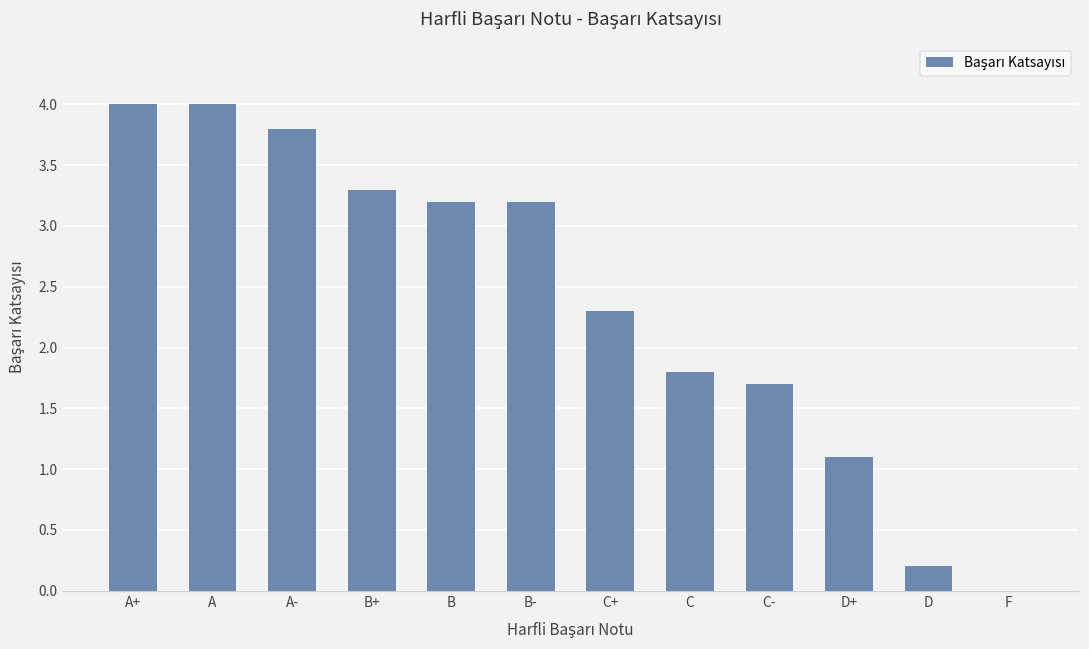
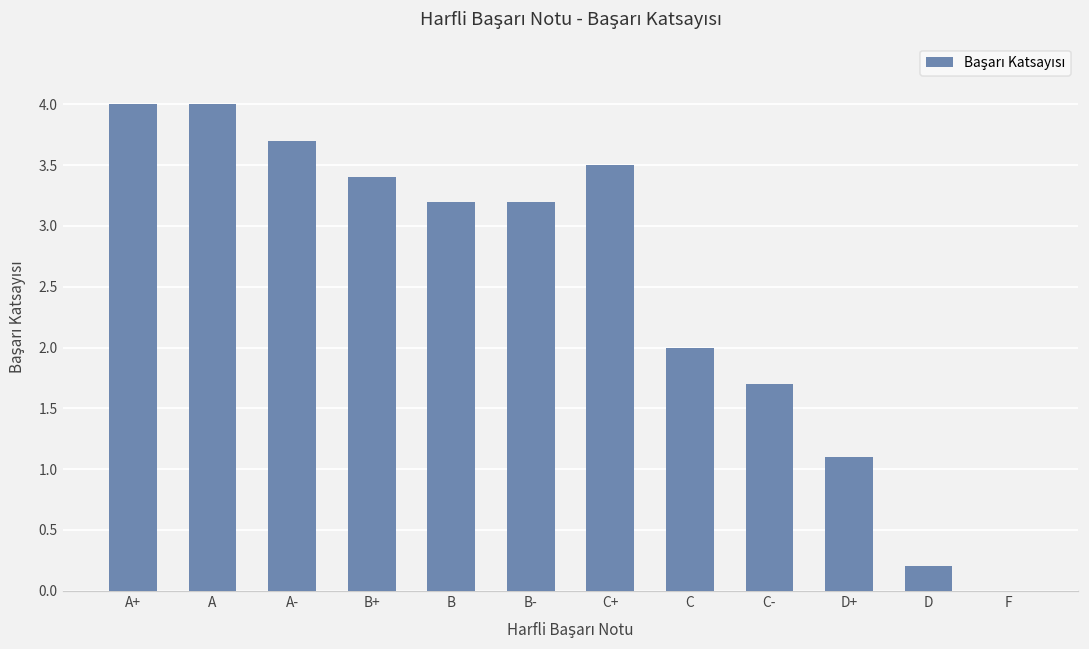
  {
    "A+": 4.0,
    "A": 4.0,
-   "A-": 3.8,
-   "B+": 3.3,
+   "A-": 3.7,
+   "B+": 3.4,
    "B": 3.2,
    "B-": 3.2,
-   "C+": 2.3,
-   "C": 1.8,
+   "C+": 3.5,
+   "C": 2.0,
    "C-": 1.7,
    "D+": 1.1,
    "D": 0.2,
    "F": 0.0
  }
